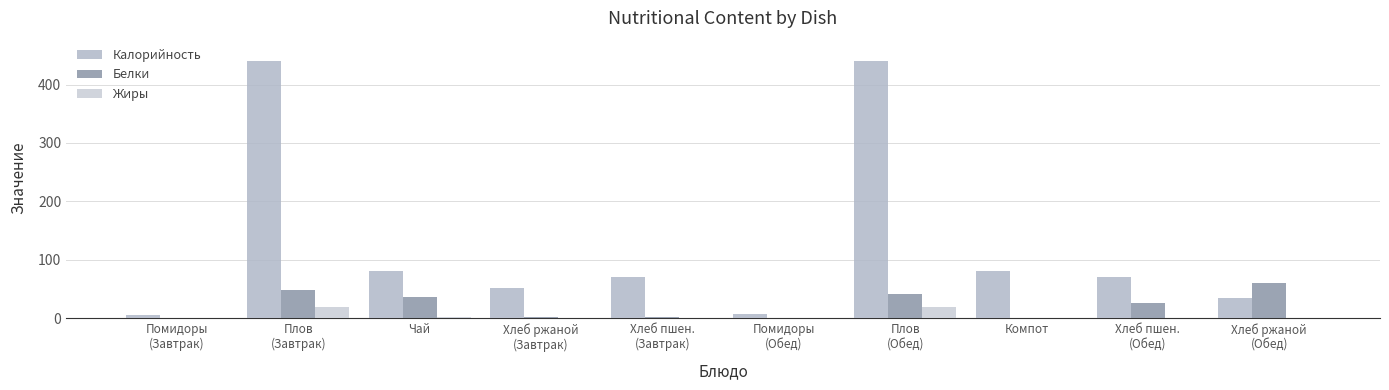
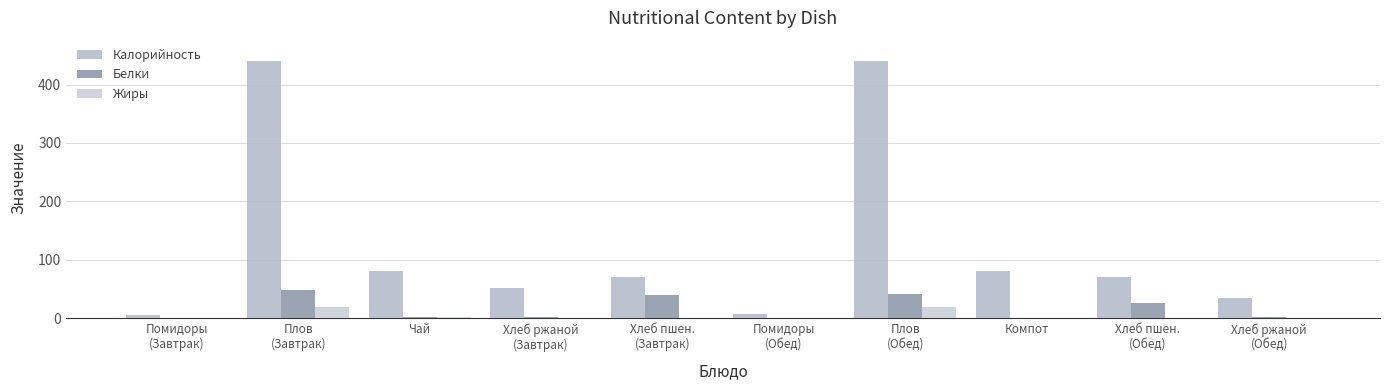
  {
    "Белки": {
      "Плов (Завтрак)": 50,
-     "Чай": 40,
-     "Хлеб пшен. (Завтрак)": 0,
+     "Чай": 0,
+     "Хлеб пшен. (Завтрак)": 40,
      "Плов (Обед)": 40,
      "Хлеб пшен. (Обед)": 30,
-     "Хлеб ржаной (Обед)": 60
+     "Хлеб ржаной (Обед)": 0
    }
  }
